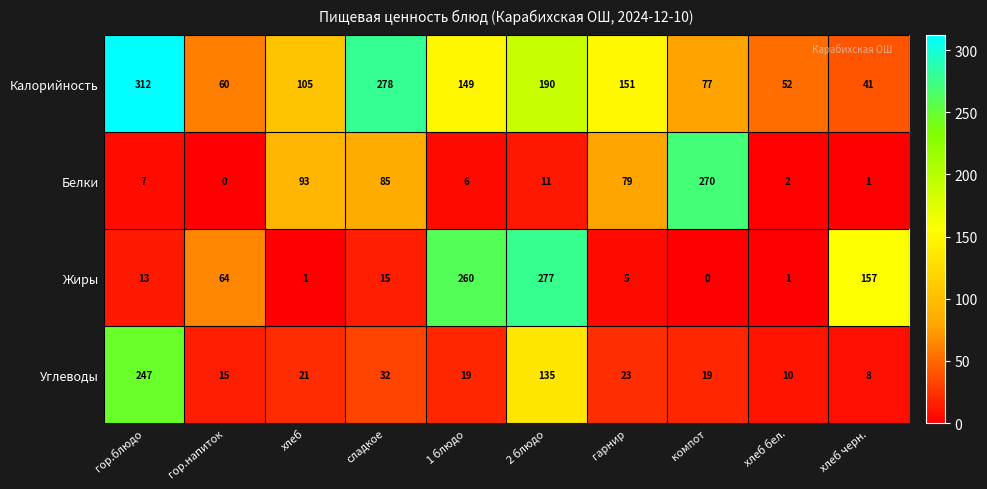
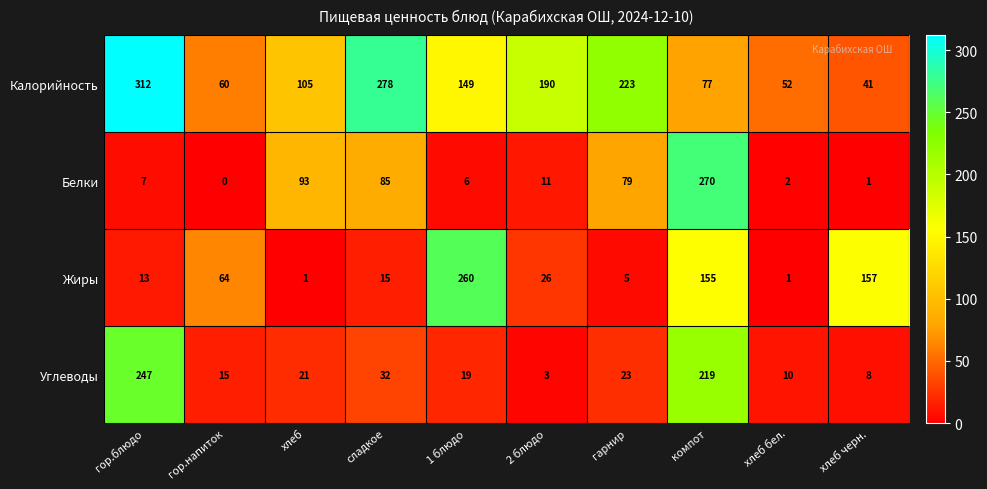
  {
    "Калорийность": {
      "гор.блюдо": 312,
      "гор.напиток": 60,
      "хлеб": 105,
      "сладкое": 278,
      "1 блюдо": 149,
      "2 блюдо": 190,
-     "гарнир": 151,
+     "гарнир": 223,
      "компот": 77,
      "хлеб бел.": 52
    },
    "Белки": {
      "гор.блюдо": 7,
      "гор.напиток": 0,
      "хлеб": 93,
      "сладкое": 85,
      "1 блюдо": 6,
      "2 блюдо": 11,
      "гарнир": 79,
      "компот": 270,
      "хлеб бел.": 2,
      "хлеб черн.": 1
    },
    "Жиры": {
      "гор.блюдо": 13,
      "гор.напиток": 64,
      "хлеб": 1,
      "сладкое": 15,
      "1 блюдо": 260,
-     "2 блюдо": 277,
+     "2 блюдо": 26,
      "гарнир": 5,
-     "компот": 0,
+     "компот": 155,
      "хлеб бел.": 1,
      "хлеб черн.": 157
    },
    "Углеводы": {
      "гор.блюдо": 247,
      "гор.напиток": 15,
      "хлеб": 21,
      "сладкое": 32,
      "1 блюдо": 19,
-     "2 блюдо": 135,
+     "2 блюдо": 3,
      "гарнир": 23,
-     "компот": 19,
+     "компот": 219,
      "хлеб бел.": 10,
      "хлеб черн.": 8
    }
  }
